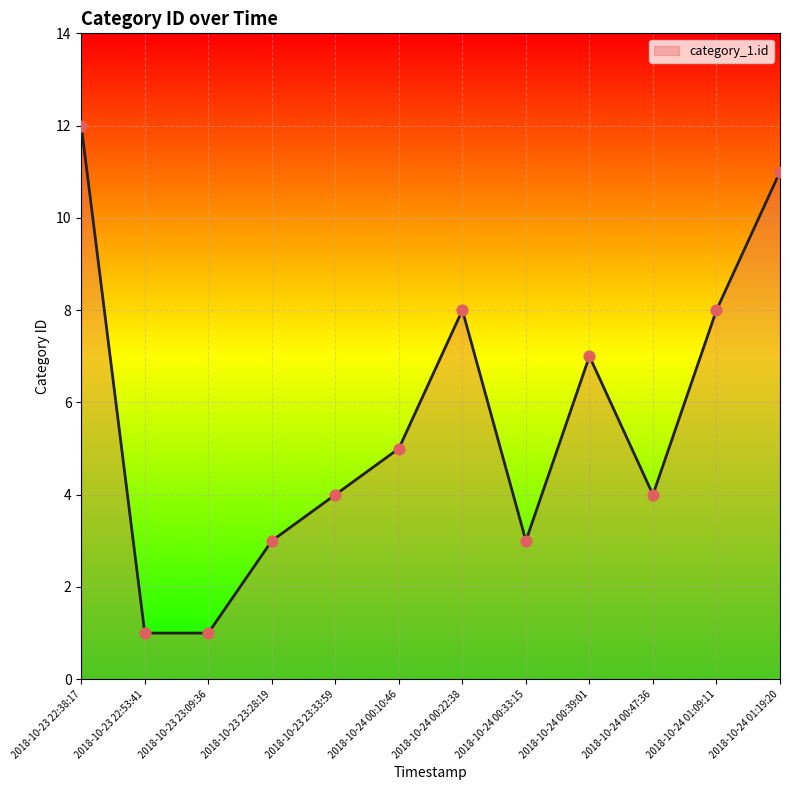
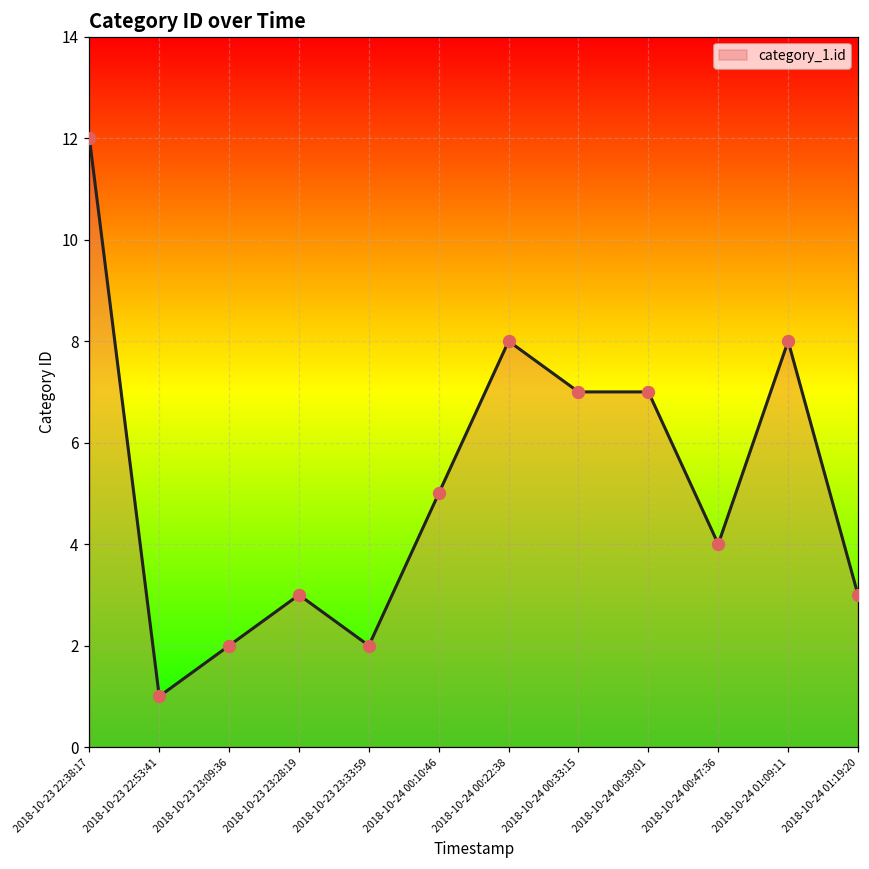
  {
    "2018-10-23 22:38:17": 12,
    "2018-10-23 22:53:41": 1,
-   "2018-10-23 23:09:36": 1,
+   "2018-10-23 23:09:36": 2,
    "2018-10-23 23:28:19": 3,
-   "2018-10-23 23:33:59": 4,
+   "2018-10-23 23:33:59": 2,
    "2018-10-24 00:10:46": 5,
    "2018-10-24 00:22:38": 8,
-   "2018-10-24 00:33:15": 3,
+   "2018-10-24 00:33:15": 7,
    "2018-10-24 00:39:01": 7,
    "2018-10-24 00:47:36": 4,
    "2018-10-24 01:09:11": 8,
-   "2018-10-24 01:19:20": 11
+   "2018-10-24 01:19:20": 3
  }
